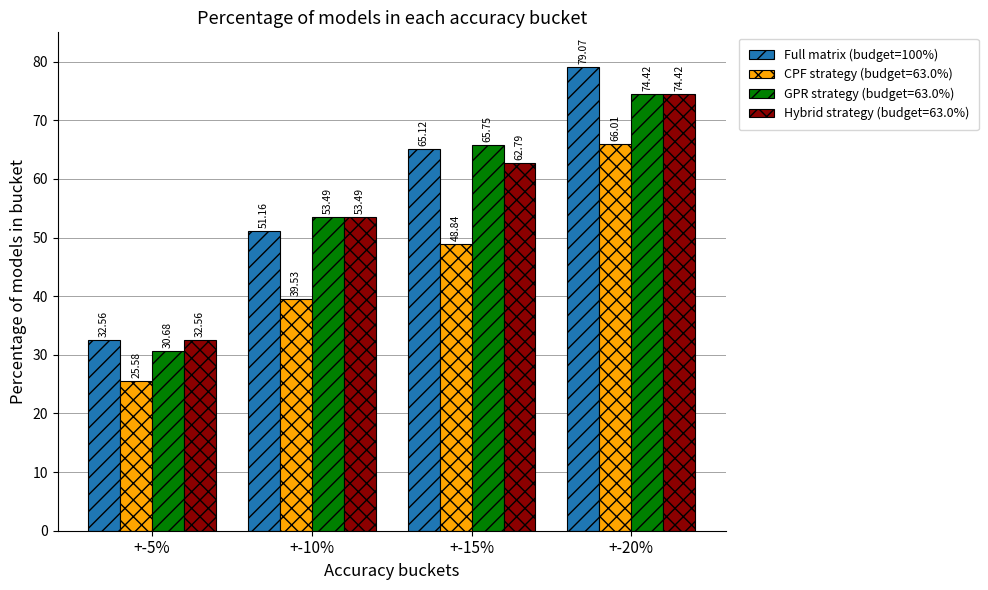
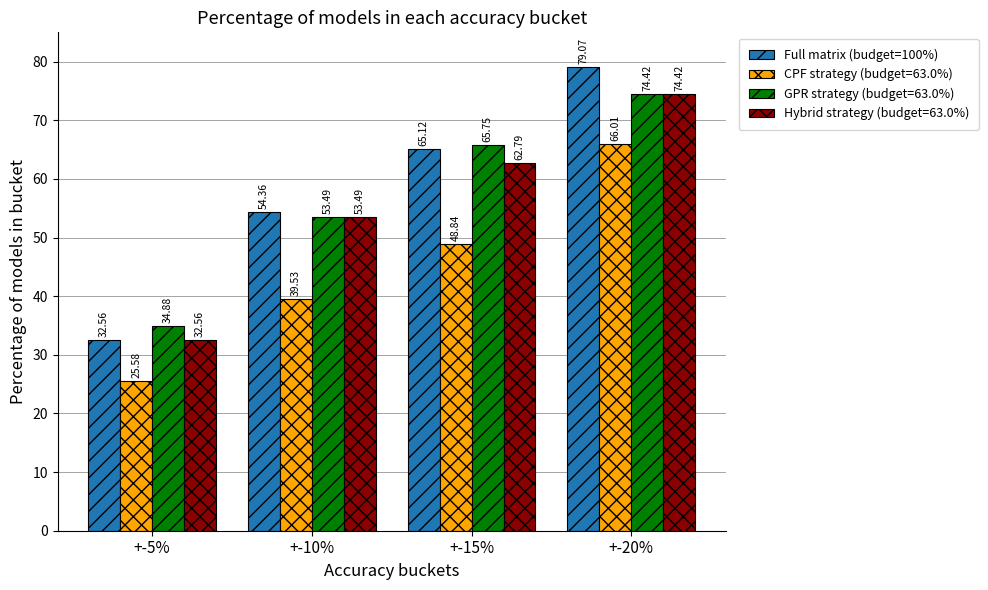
  {
    "Full matrix (budget=100%)": {
      "+-5%": 32.56,
-     "+-10%": 51.16,
+     "+-10%": 54.36,
      "+-15%": 65.12,
      "+-20%": 79.07
    },
    "CPF strategy (budget=63.0%)": {
      "+-5%": 25.58,
      "+-10%": 39.53,
      "+-15%": 48.84,
      "+-20%": 66.01
    },
    "GPR strategy (budget=63.0%)": {
-     "+-5%": 30.68,
+     "+-5%": 34.88,
      "+-10%": 53.49,
      "+-15%": 65.75,
      "+-20%": 74.42
    },
    "Hybrid strategy (budget=63.0%)": {
      "+-5%": 32.56,
      "+-10%": 53.49,
      "+-15%": 62.79,
      "+-20%": 74.42
    }
  }
